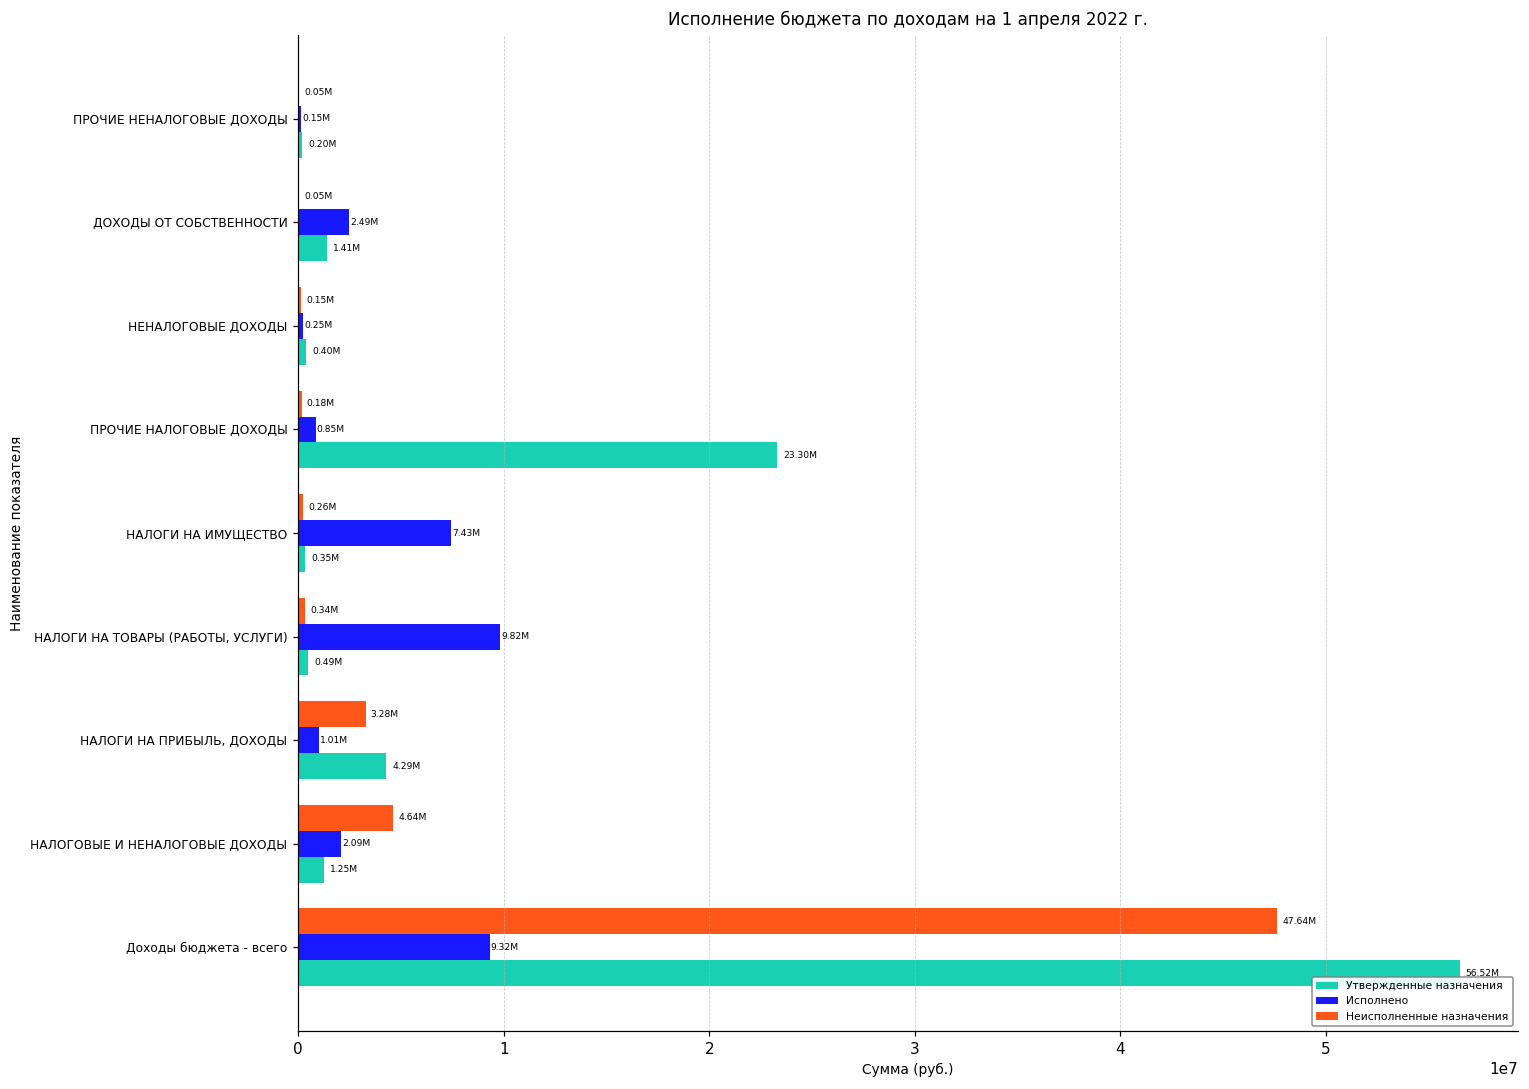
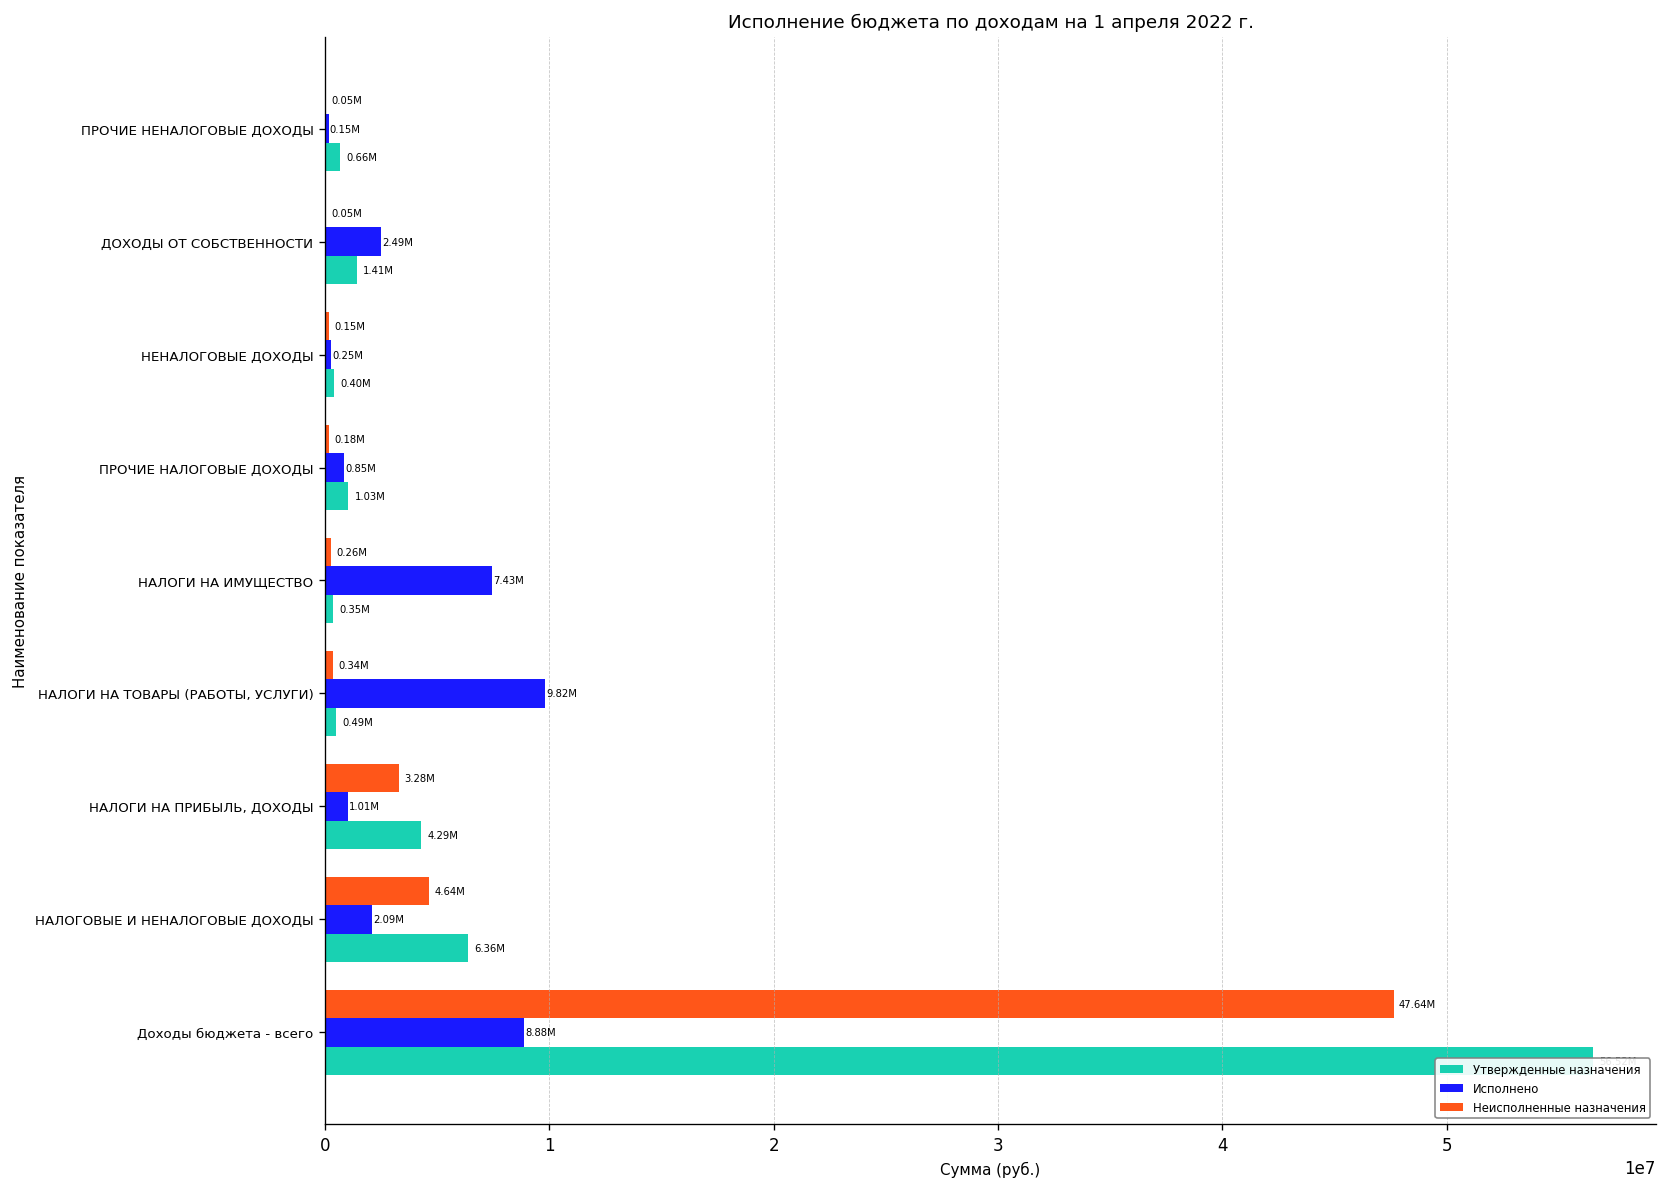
  {
    "Утвержденные назначения": {
-     "ПРОЧИЕ НЕНАЛОГОВЫЕ ДОХОДЫ": "0.20M",
+     "ПРОЧИЕ НЕНАЛОГОВЫЕ ДОХОДЫ": "0.66M",
      "ДОХОДЫ ОТ СОБСТВЕННОСТИ": "1.41M",
      "НЕНАЛОГОВЫЕ ДОХОДЫ": "0.40M",
-     "ПРОЧИЕ НАЛОГОВЫЕ ДОХОДЫ": "23.30M",
+     "ПРОЧИЕ НАЛОГОВЫЕ ДОХОДЫ": "1.03M",
      "НАЛОГИ НА ИМУЩЕСТВО": "0.35M",
      "НАЛОГИ НА ТОВАРЫ (РАБОТЫ, УСЛУГИ)": "0.49M",
      "НАЛОГИ НА ПРИБЫЛЬ, ДОХОДЫ": "4.29M",
-     "НАЛОГОВЫЕ И НЕНАЛОГОВЫЕ ДОХОДЫ": "1.25M"
+     "НАЛОГОВЫЕ И НЕНАЛОГОВЫЕ ДОХОДЫ": "6.36M"
    },
    "Исполнено": {
      "ПРОЧИЕ НЕНАЛОГОВЫЕ ДОХОДЫ": "0.15M",
      "ДОХОДЫ ОТ СОБСТВЕННОСТИ": "2.49M",
      "НЕНАЛОГОВЫЕ ДОХОДЫ": "0.25M",
      "ПРОЧИЕ НАЛОГОВЫЕ ДОХОДЫ": "0.85M",
      "НАЛОГИ НА ИМУЩЕСТВО": "7.43M",
      "НАЛОГИ НА ТОВАРЫ (РАБОТЫ, УСЛУГИ)": "9.82M",
      "НАЛОГИ НА ПРИБЫЛЬ, ДОХОДЫ": "1.01M",
      "НАЛОГОВЫЕ И НЕНАЛОГОВЫЕ ДОХОДЫ": "2.09M",
-     "Доходы бюджета - всего": "9.32M"
+     "Доходы бюджета - всего": "8.88M"
    },
    "Неисполненные назначения": {
      "ПРОЧИЕ НЕНАЛОГОВЫЕ ДОХОДЫ": "0.05M",
      "ДОХОДЫ ОТ СОБСТВЕННОСТИ": "0.05M",
      "НЕНАЛОГОВЫЕ ДОХОДЫ": "0.15M",
      "ПРОЧИЕ НАЛОГОВЫЕ ДОХОДЫ": "0.18M",
      "НАЛОГИ НА ИМУЩЕСТВО": "0.26M",
      "НАЛОГИ НА ТОВАРЫ (РАБОТЫ, УСЛУГИ)": "0.34M",
      "НАЛОГИ НА ПРИБЫЛЬ, ДОХОДЫ": "3.28M",
      "НАЛОГОВЫЕ И НЕНАЛОГОВЫЕ ДОХОДЫ": "4.64M",
      "Доходы бюджета - всего": "47.64M"
    }
  }
